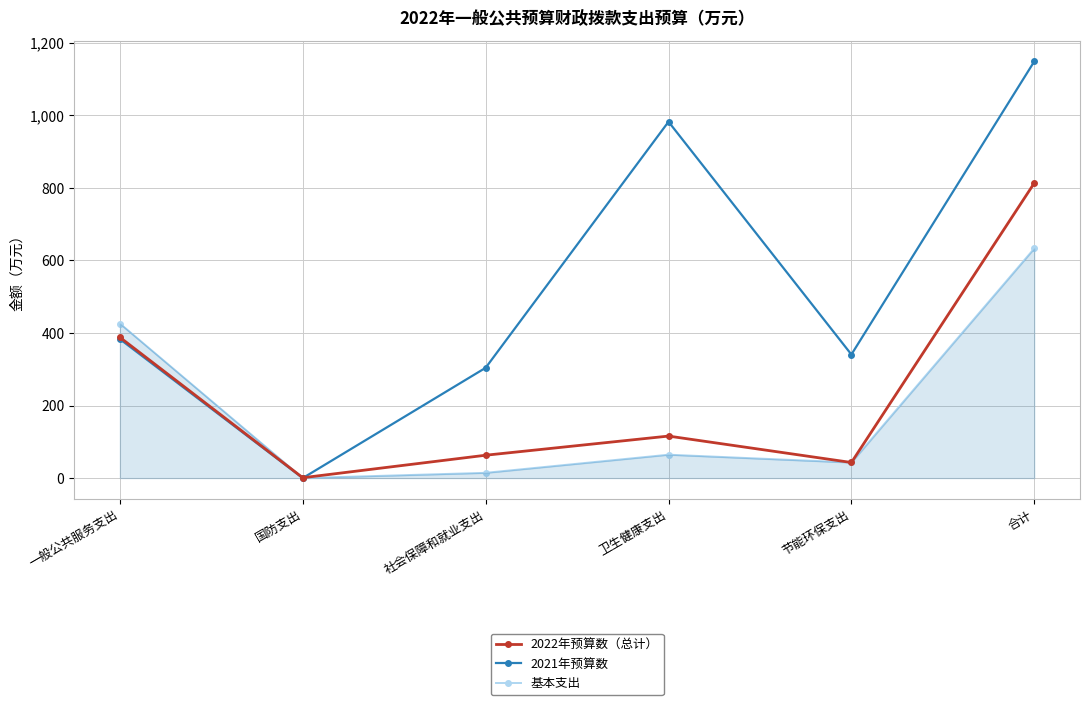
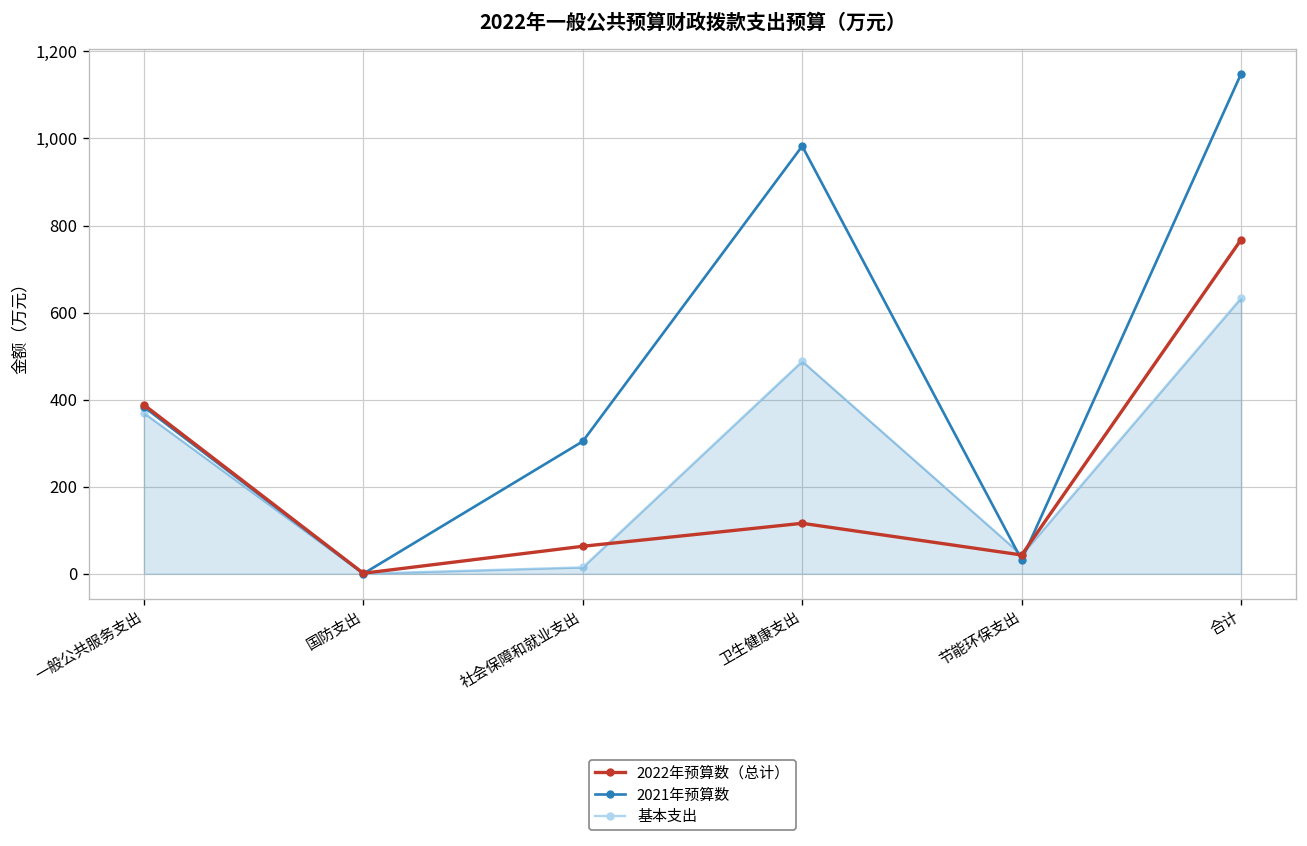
  {
    "2022年预算数（总计）": {
      "社会保障和就业支出": "60",
      "卫生健康支出": "120",
-     "合计": "810"
+     "合计": "770"
    },
    "2021年预算数": {
      "社会保障和就业支出": "300",
      "卫生健康支出": "980",
-     "节能环保支出": "340",
+     "节能环保支出": "30",
      "合计": "1,150"
    },
    "基本支出": {
-     "一般公共服务支出": "430",
+     "一般公共服务支出": "370",
      "社会保障和就业支出": "10",
-     "卫生健康支出": "60",
+     "卫生健康支出": "490",
      "合计": "630"
    }
  }
